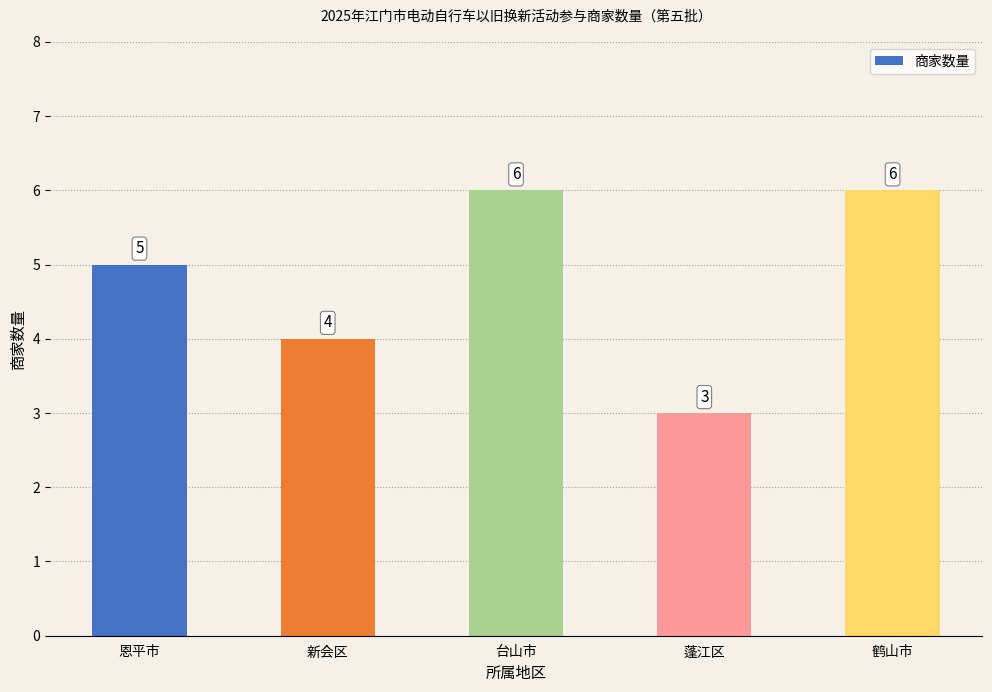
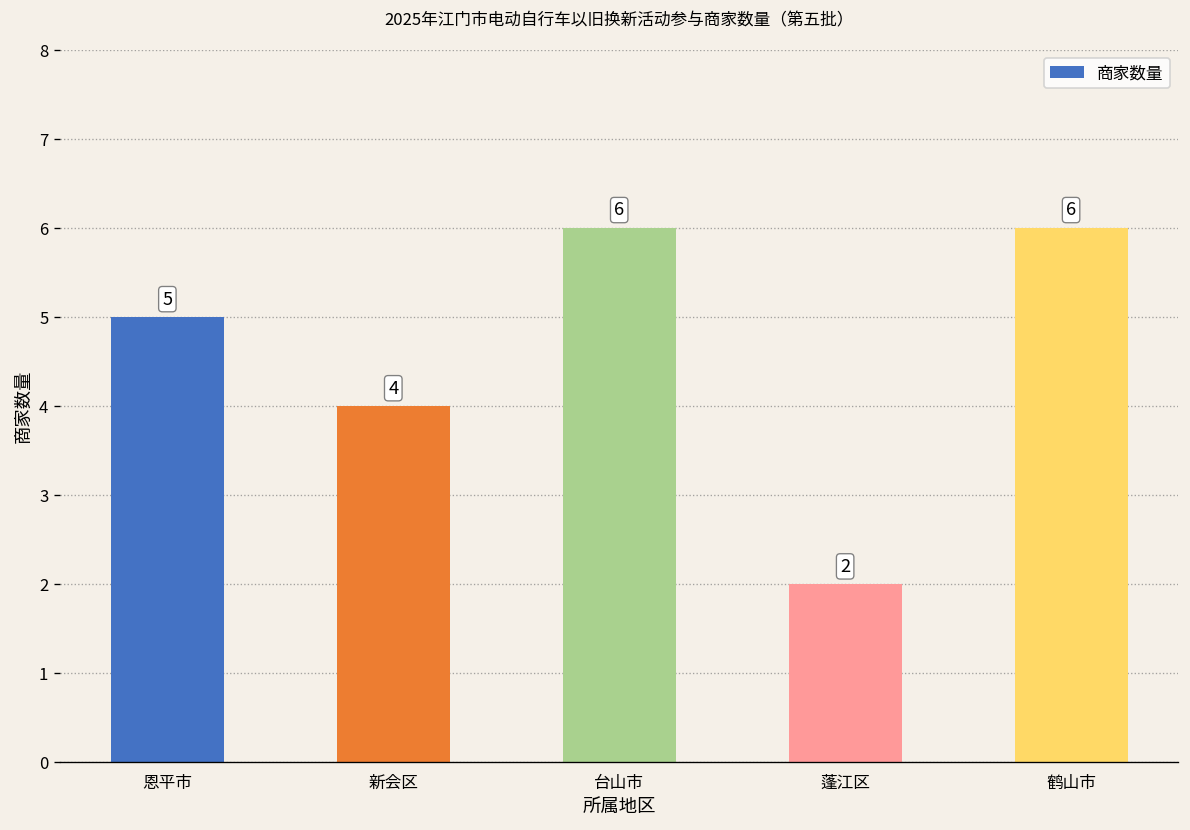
  {
-   "蓬江区": 3
+   "蓬江区": 2
  }
